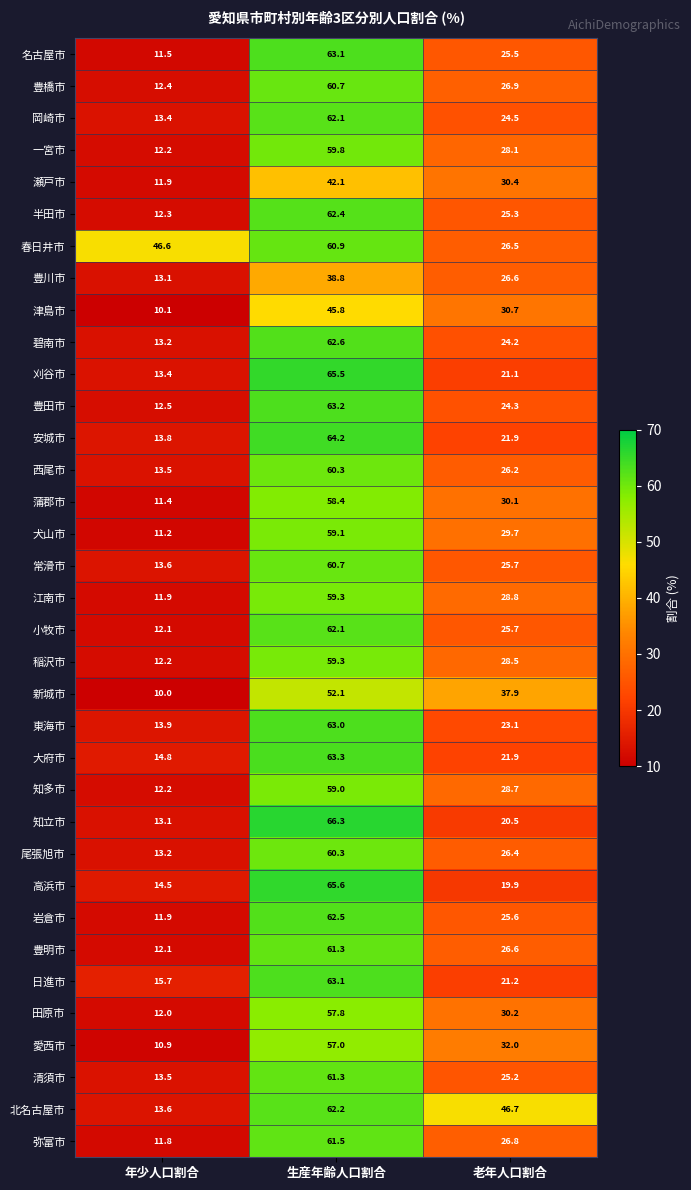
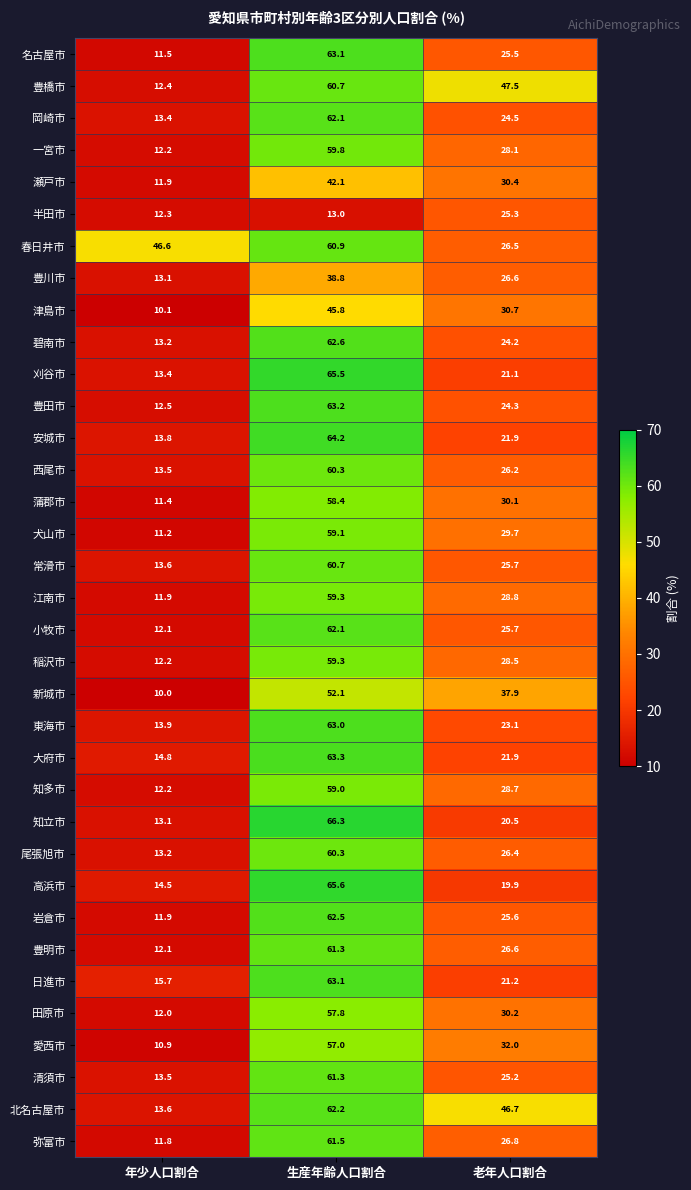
  {
    "名古屋市": {
      "年少人口割合": 11.5,
      "生産年齢人口割合": 63.1,
      "老年人口割合": 25.5
    },
    "豊橋市": {
      "年少人口割合": 12.4,
      "生産年齢人口割合": 60.7,
-     "老年人口割合": 26.9
+     "老年人口割合": 47.5
    },
    "岡崎市": {
      "年少人口割合": 13.4,
      "生産年齢人口割合": 62.1,
      "老年人口割合": 24.5
    },
    "一宮市": {
      "年少人口割合": 12.2,
      "生産年齢人口割合": 59.8,
      "老年人口割合": 28.1
    },
    "瀬戸市": {
      "年少人口割合": 11.9,
      "生産年齢人口割合": 42.1,
      "老年人口割合": 30.4
    },
    "半田市": {
      "年少人口割合": 12.3,
-     "生産年齢人口割合": 62.4,
+     "生産年齢人口割合": 13.0,
      "老年人口割合": 25.3
    },
    "春日井市": {
      "年少人口割合": 46.6,
      "生産年齢人口割合": 60.9,
      "老年人口割合": 26.5
    },
    "豊川市": {
      "年少人口割合": 13.1,
      "生産年齢人口割合": 38.8,
      "老年人口割合": 26.6
    },
    "津島市": {
      "年少人口割合": 10.1,
      "生産年齢人口割合": 45.8,
      "老年人口割合": 30.7
    },
    "碧南市": {
      "年少人口割合": 13.2,
      "生産年齢人口割合": 62.6,
      "老年人口割合": 24.2
    },
    "刈谷市": {
      "年少人口割合": 13.4,
      "生産年齢人口割合": 65.5,
      "老年人口割合": 21.1
    },
    "豊田市": {
      "年少人口割合": 12.5,
      "生産年齢人口割合": 63.2,
      "老年人口割合": 24.3
    },
    "安城市": {
      "年少人口割合": 13.8,
      "生産年齢人口割合": 64.2,
      "老年人口割合": 21.9
    },
    "西尾市": {
      "年少人口割合": 13.5,
      "生産年齢人口割合": 60.3,
      "老年人口割合": 26.2
    },
    "蒲郡市": {
      "年少人口割合": 11.4,
      "生産年齢人口割合": 58.4,
      "老年人口割合": 30.1
    },
    "犬山市": {
      "年少人口割合": 11.2,
      "生産年齢人口割合": 59.1,
      "老年人口割合": 29.7
    },
    "常滑市": {
      "年少人口割合": 13.6,
      "生産年齢人口割合": 60.7,
      "老年人口割合": 25.7
    },
    "江南市": {
      "年少人口割合": 11.9,
      "生産年齢人口割合": 59.3,
      "老年人口割合": 28.8
    },
    "小牧市": {
      "年少人口割合": 12.1,
      "生産年齢人口割合": 62.1,
      "老年人口割合": 25.7
    },
    "稲沢市": {
      "年少人口割合": 12.2,
      "生産年齢人口割合": 59.3,
      "老年人口割合": 28.5
    },
    "新城市": {
      "年少人口割合": 10.0,
      "生産年齢人口割合": 52.1,
      "老年人口割合": 37.9
    },
    "東海市": {
      "年少人口割合": 13.9,
      "生産年齢人口割合": 63.0,
      "老年人口割合": 23.1
    },
    "大府市": {
      "年少人口割合": 14.8,
      "生産年齢人口割合": 63.3,
      "老年人口割合": 21.9
    },
    "知多市": {
      "年少人口割合": 12.2,
      "生産年齢人口割合": 59.0,
      "老年人口割合": 28.7
    },
    "知立市": {
      "年少人口割合": 13.1,
      "生産年齢人口割合": 66.3,
      "老年人口割合": 20.5
    },
    "尾張旭市": {
      "年少人口割合": 13.2,
      "生産年齢人口割合": 60.3,
      "老年人口割合": 26.4
    },
    "高浜市": {
      "年少人口割合": 14.5,
      "生産年齢人口割合": 65.6,
      "老年人口割合": 19.9
    },
    "岩倉市": {
      "年少人口割合": 11.9,
      "生産年齢人口割合": 62.5,
      "老年人口割合": 25.6
    },
    "豊明市": {
      "年少人口割合": 12.1,
      "生産年齢人口割合": 61.3,
      "老年人口割合": 26.6
    },
    "日進市": {
      "年少人口割合": 15.7,
      "生産年齢人口割合": 63.1,
      "老年人口割合": 21.2
    },
    "田原市": {
      "年少人口割合": 12.0,
      "生産年齢人口割合": 57.8,
      "老年人口割合": 30.2
    },
    "愛西市": {
      "年少人口割合": 10.9,
      "生産年齢人口割合": 57.0,
      "老年人口割合": 32.0
    },
    "清須市": {
      "年少人口割合": 13.5,
      "生産年齢人口割合": 61.3,
      "老年人口割合": 25.2
    },
    "北名古屋市": {
      "年少人口割合": 13.6,
      "生産年齢人口割合": 62.2,
      "老年人口割合": 46.7
    },
    "弥富市": {
      "年少人口割合": 11.8,
      "生産年齢人口割合": 61.5,
      "老年人口割合": 26.8
    }
  }
